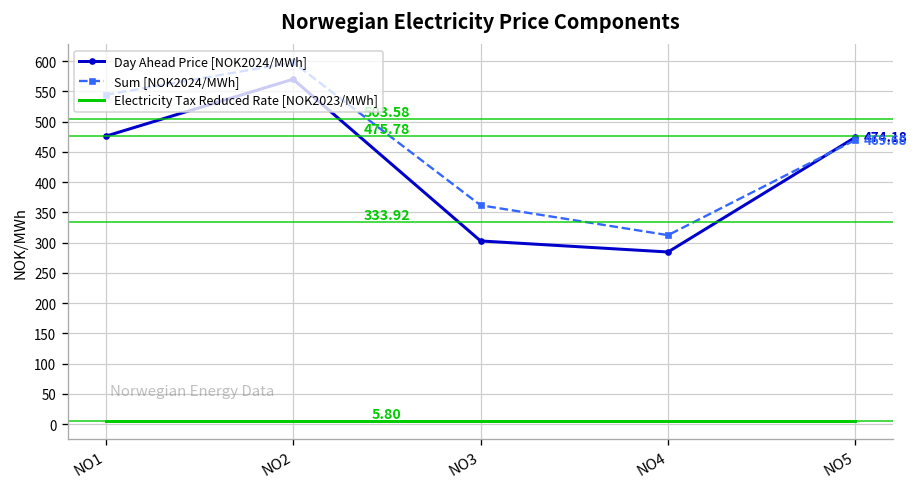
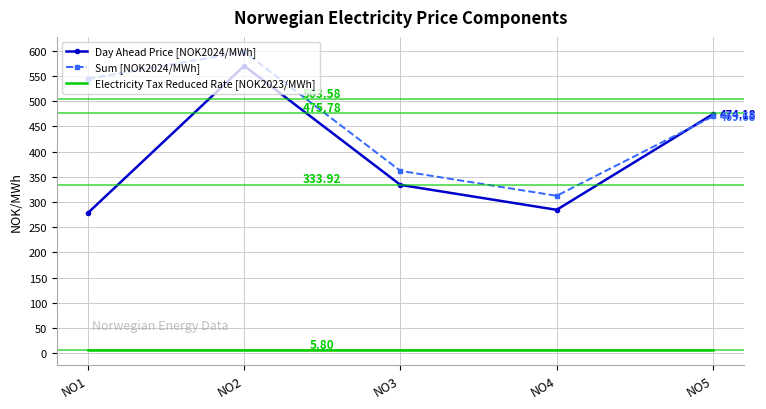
  {
    "Day Ahead Price [NOK2024/MWh]": {
-     "NO1": 480,
-     "NO3": 300,
+     "NO1": 280,
+     "NO3": 330,
      "NO4": 280
    },
    "Sum [NOK2024/MWh]": {
      "NO3": 360,
      "NO4": 310
    },
    "Electricity Tax Reduced Rate [NOK2023/MWh]": {
      "NO1": 10,
      "NO2": 10,
      "NO3": 10,
      "NO4": 10,
      "NO5": 10
    }
  }
